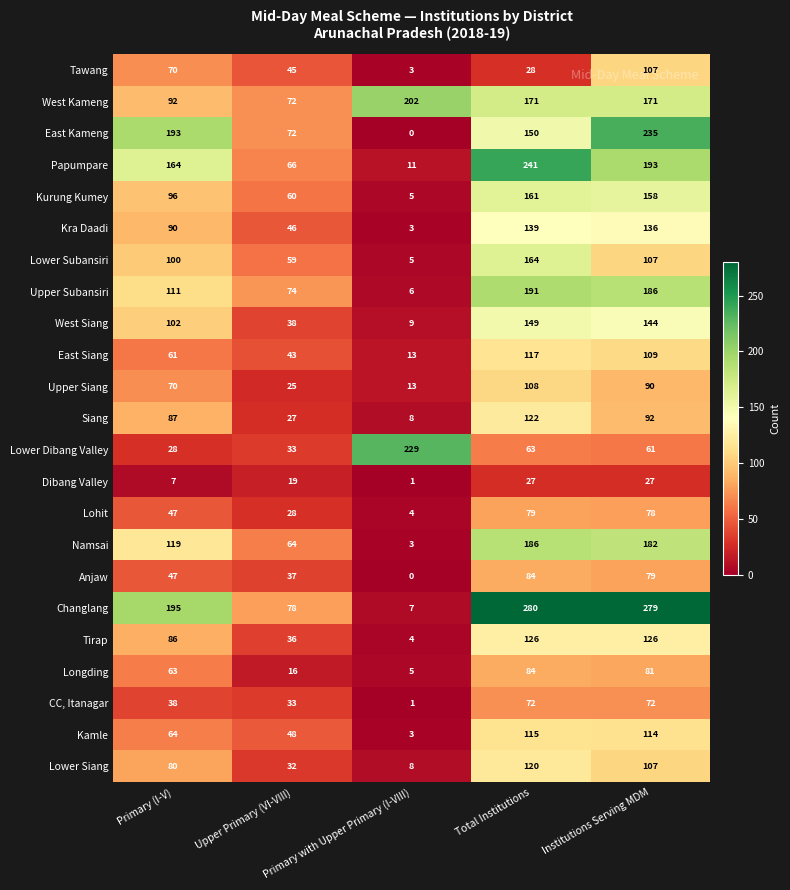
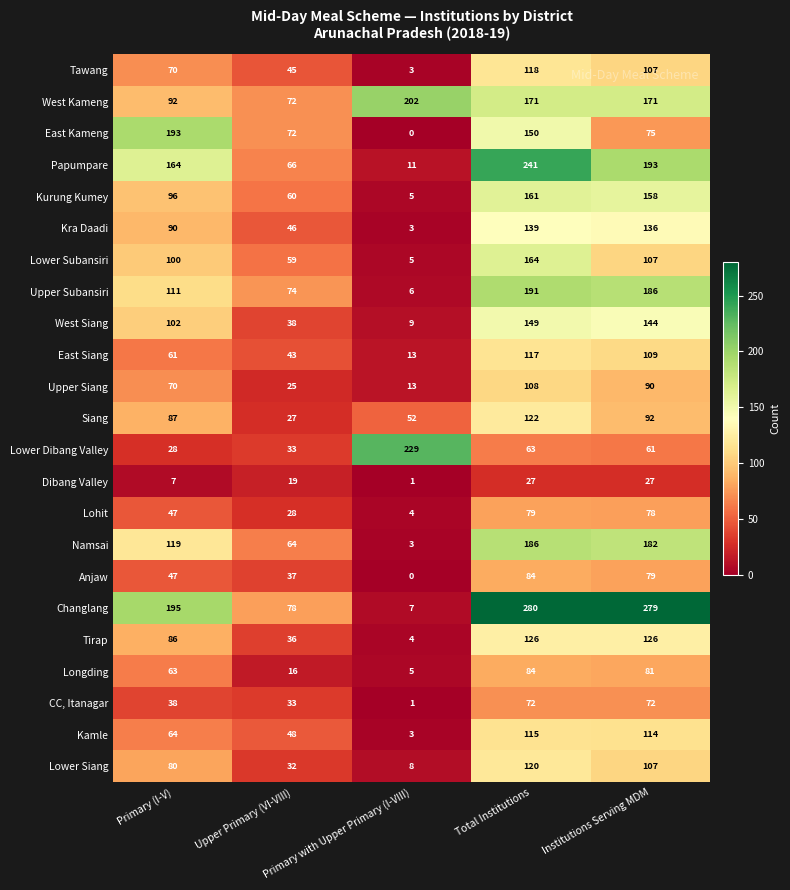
  {
    "Tawang": {
      "Primary (I-V)": 70,
      "Upper Primary (VI-VIII)": 45,
      "Primary with Upper Primary (I-VIII)": 3,
-     "Total Institutions": 28
+     "Total Institutions": 118
    },
    "West Kameng": {
      "Primary (I-V)": 92,
      "Upper Primary (VI-VIII)": 72,
      "Primary with Upper Primary (I-VIII)": 202,
      "Total Institutions": 171,
      "Institutions Serving MDM": 171
    },
    "East Kameng": {
      "Primary (I-V)": 193,
      "Upper Primary (VI-VIII)": 72,
      "Primary with Upper Primary (I-VIII)": 0,
      "Total Institutions": 150,
-     "Institutions Serving MDM": 235
+     "Institutions Serving MDM": 75
    },
    "Papumpare": {
      "Primary (I-V)": 164,
      "Upper Primary (VI-VIII)": 66,
      "Primary with Upper Primary (I-VIII)": 11,
      "Total Institutions": 241,
      "Institutions Serving MDM": 193
    },
    "Kurung Kumey": {
      "Primary (I-V)": 96,
      "Upper Primary (VI-VIII)": 60,
      "Primary with Upper Primary (I-VIII)": 5,
      "Total Institutions": 161,
      "Institutions Serving MDM": 158
    },
    "Kra Daadi": {
      "Primary (I-V)": 90,
      "Upper Primary (VI-VIII)": 46,
      "Primary with Upper Primary (I-VIII)": 3,
      "Total Institutions": 139,
      "Institutions Serving MDM": 136
    },
    "Lower Subansiri": {
      "Primary (I-V)": 100,
      "Upper Primary (VI-VIII)": 59,
      "Primary with Upper Primary (I-VIII)": 5,
      "Total Institutions": 164,
      "Institutions Serving MDM": 107
    },
    "Upper Subansiri": {
      "Primary (I-V)": 111,
      "Upper Primary (VI-VIII)": 74,
      "Primary with Upper Primary (I-VIII)": 6,
      "Total Institutions": 191,
      "Institutions Serving MDM": 186
    },
    "West Siang": {
      "Primary (I-V)": 102,
      "Upper Primary (VI-VIII)": 38,
      "Primary with Upper Primary (I-VIII)": 9,
      "Total Institutions": 149,
      "Institutions Serving MDM": 144
    },
    "East Siang": {
      "Primary (I-V)": 61,
      "Upper Primary (VI-VIII)": 43,
      "Primary with Upper Primary (I-VIII)": 13,
      "Total Institutions": 117,
      "Institutions Serving MDM": 109
    },
    "Upper Siang": {
      "Primary (I-V)": 70,
      "Upper Primary (VI-VIII)": 25,
      "Primary with Upper Primary (I-VIII)": 13,
      "Total Institutions": 108,
      "Institutions Serving MDM": 90
    },
    "Siang": {
      "Primary (I-V)": 87,
      "Upper Primary (VI-VIII)": 27,
-     "Primary with Upper Primary (I-VIII)": 8,
+     "Primary with Upper Primary (I-VIII)": 52,
      "Total Institutions": 122,
      "Institutions Serving MDM": 92
    },
    "Lower Dibang Valley": {
      "Primary (I-V)": 28,
      "Upper Primary (VI-VIII)": 33,
      "Primary with Upper Primary (I-VIII)": 229,
      "Total Institutions": 63,
      "Institutions Serving MDM": 61
    },
    "Dibang Valley": {
      "Primary (I-V)": 7,
      "Upper Primary (VI-VIII)": 19,
      "Primary with Upper Primary (I-VIII)": 1,
      "Total Institutions": 27,
      "Institutions Serving MDM": 27
    },
    "Lohit": {
      "Primary (I-V)": 47,
      "Upper Primary (VI-VIII)": 28,
      "Primary with Upper Primary (I-VIII)": 4,
      "Total Institutions": 79,
      "Institutions Serving MDM": 78
    },
    "Namsai": {
      "Primary (I-V)": 119,
      "Upper Primary (VI-VIII)": 64,
      "Primary with Upper Primary (I-VIII)": 3,
      "Total Institutions": 186,
      "Institutions Serving MDM": 182
    },
    "Anjaw": {
      "Primary (I-V)": 47,
      "Upper Primary (VI-VIII)": 37,
      "Primary with Upper Primary (I-VIII)": 0,
      "Total Institutions": 84,
      "Institutions Serving MDM": 79
    },
    "Changlang": {
      "Primary (I-V)": 195,
      "Upper Primary (VI-VIII)": 78,
      "Primary with Upper Primary (I-VIII)": 7,
      "Total Institutions": 280,
      "Institutions Serving MDM": 279
    },
    "Tirap": {
      "Primary (I-V)": 86,
      "Upper Primary (VI-VIII)": 36,
      "Primary with Upper Primary (I-VIII)": 4,
      "Total Institutions": 126,
      "Institutions Serving MDM": 126
    },
    "Longding": {
      "Primary (I-V)": 63,
      "Upper Primary (VI-VIII)": 16,
      "Primary with Upper Primary (I-VIII)": 5,
      "Total Institutions": 84,
      "Institutions Serving MDM": 81
    },
    "CC, Itanagar": {
      "Primary (I-V)": 38,
      "Upper Primary (VI-VIII)": 33,
      "Primary with Upper Primary (I-VIII)": 1,
      "Total Institutions": 72,
      "Institutions Serving MDM": 72
    },
    "Kamle": {
      "Primary (I-V)": 64,
      "Upper Primary (VI-VIII)": 48,
      "Primary with Upper Primary (I-VIII)": 3,
      "Total Institutions": 115,
      "Institutions Serving MDM": 114
    },
    "Lower Siang": {
      "Primary (I-V)": 80,
      "Upper Primary (VI-VIII)": 32,
      "Primary with Upper Primary (I-VIII)": 8,
      "Total Institutions": 120,
      "Institutions Serving MDM": 107
    }
  }
